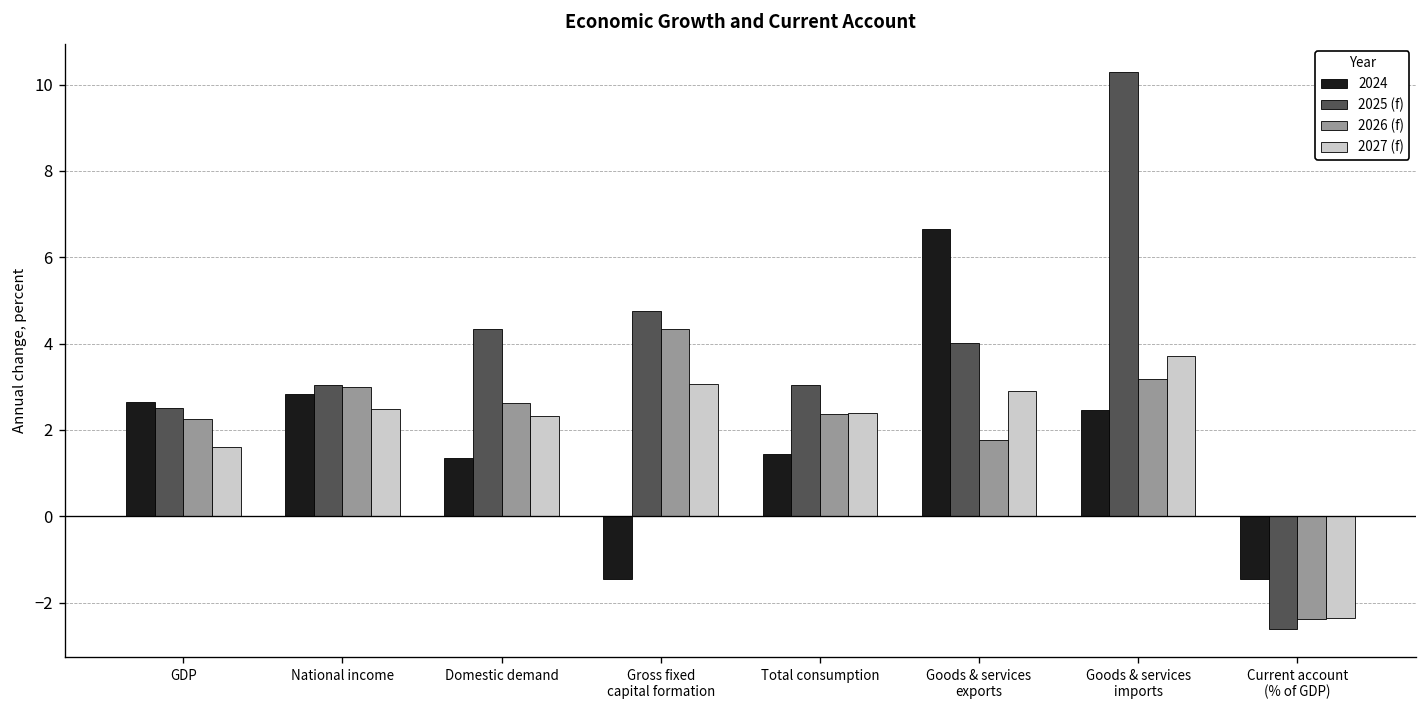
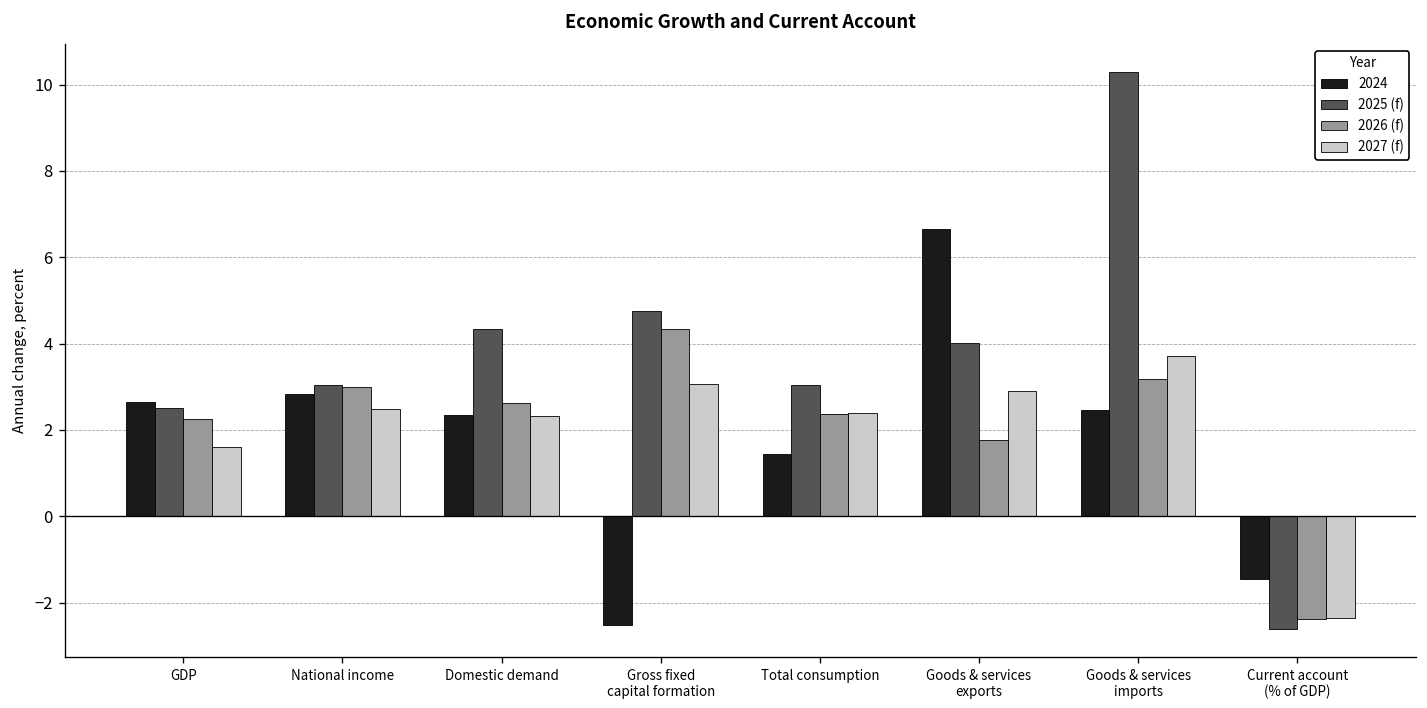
  {
    "2024": {
      "GDP": 2.6,
      "National income": 2.8,
-     "Domestic demand": 1.3,
-     "Gross fixed capital formation": -1.4,
+     "Domestic demand": 2.3,
+     "Gross fixed capital formation": -2.5,
      "Total consumption": 1.4,
      "Goods & services exports": 6.6,
      "Goods & services imports": 2.5,
      "Current account (% of GDP)": -1.5
    },
    "2025 (f)": {
      "GDP": 2.5,
      "National income": 3.1,
      "Domestic demand": 4.3,
      "Gross fixed capital formation": 4.8,
      "Total consumption": 3.0,
      "Goods & services exports": 4.0,
      "Goods & services imports": 10.3,
      "Current account (% of GDP)": -2.6
    },
    "2026 (f)": {
      "GDP": 2.3,
      "National income": 3.0,
      "Domestic demand": 2.6,
      "Gross fixed capital formation": 4.3,
      "Total consumption": 2.4,
      "Goods & services exports": 1.8,
      "Goods & services imports": 3.2,
      "Current account (% of GDP)": -2.4
    },
    "2027 (f)": {
      "GDP": 1.6,
      "National income": 2.5,
      "Domestic demand": 2.3,
      "Gross fixed capital formation": 3.1,
      "Total consumption": 2.4,
      "Goods & services exports": 2.9,
      "Goods & services imports": 3.7,
      "Current account (% of GDP)": -2.4
    }
  }
